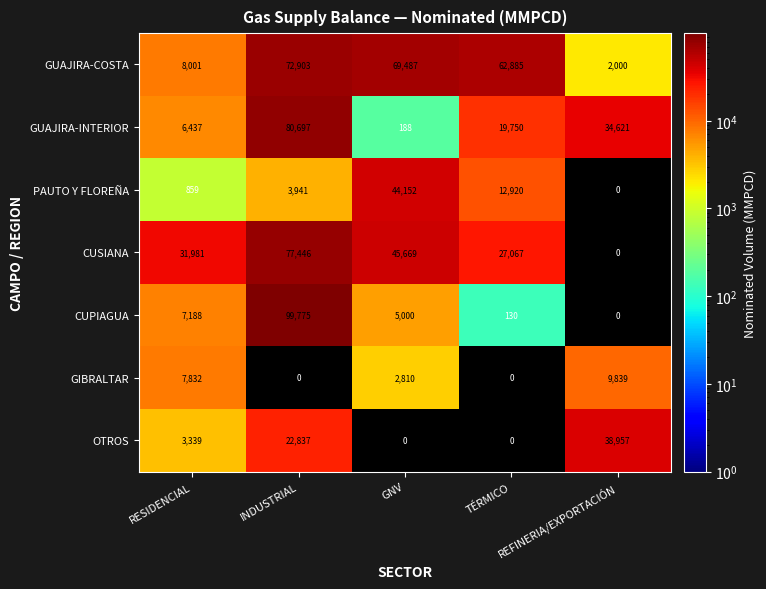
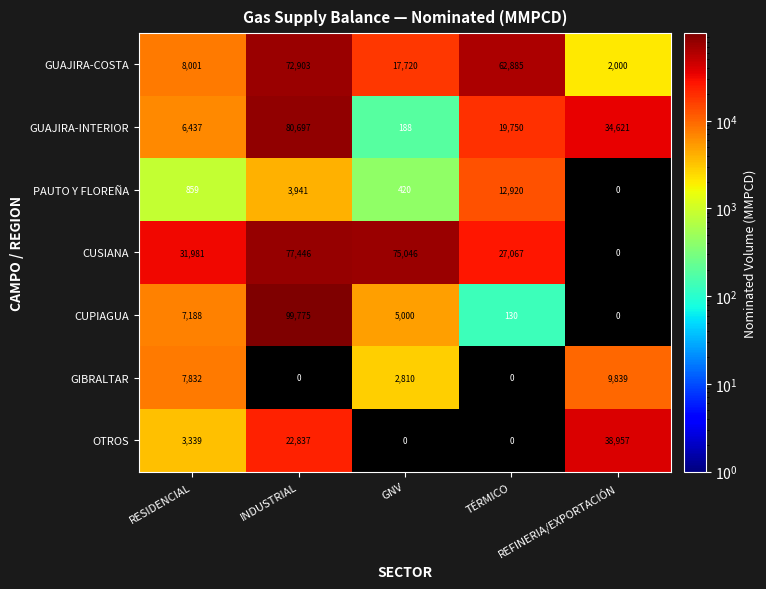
  {
    "GUAJIRA-COSTA": {
      "RESIDENCIAL": "8,001",
      "INDUSTRIAL": "72,903",
-     "GNV": "69,487",
+     "GNV": "17,720",
      "TÉRMICO": "62,885",
      "REFINERIA/EXPORTACIÓN": "2,000"
    },
    "GUAJIRA-INTERIOR": {
      "RESIDENCIAL": "6,437",
      "INDUSTRIAL": "80,697",
      "GNV": "188",
      "TÉRMICO": "19,750",
      "REFINERIA/EXPORTACIÓN": "34,621"
    },
    "PAUTO Y FLOREÑA": {
      "RESIDENCIAL": "859",
      "INDUSTRIAL": "3,941",
-     "GNV": "44,152",
+     "GNV": "420",
      "TÉRMICO": "12,920",
      "REFINERIA/EXPORTACIÓN": "0"
    },
    "CUSIANA": {
      "RESIDENCIAL": "31,981",
      "INDUSTRIAL": "77,446",
-     "GNV": "45,669",
+     "GNV": "75,046",
      "TÉRMICO": "27,067",
      "REFINERIA/EXPORTACIÓN": "0"
    },
    "CUPIAGUA": {
      "RESIDENCIAL": "7,188",
      "INDUSTRIAL": "99,775",
      "GNV": "5,000",
      "TÉRMICO": "130",
      "REFINERIA/EXPORTACIÓN": "0"
    },
    "GIBRALTAR": {
      "RESIDENCIAL": "7,832",
      "INDUSTRIAL": "0",
      "GNV": "2,810",
      "TÉRMICO": "0",
      "REFINERIA/EXPORTACIÓN": "9,839"
    },
    "OTROS": {
      "RESIDENCIAL": "3,339",
      "INDUSTRIAL": "22,837",
      "GNV": "0",
      "TÉRMICO": "0",
      "REFINERIA/EXPORTACIÓN": "38,957"
    }
  }
